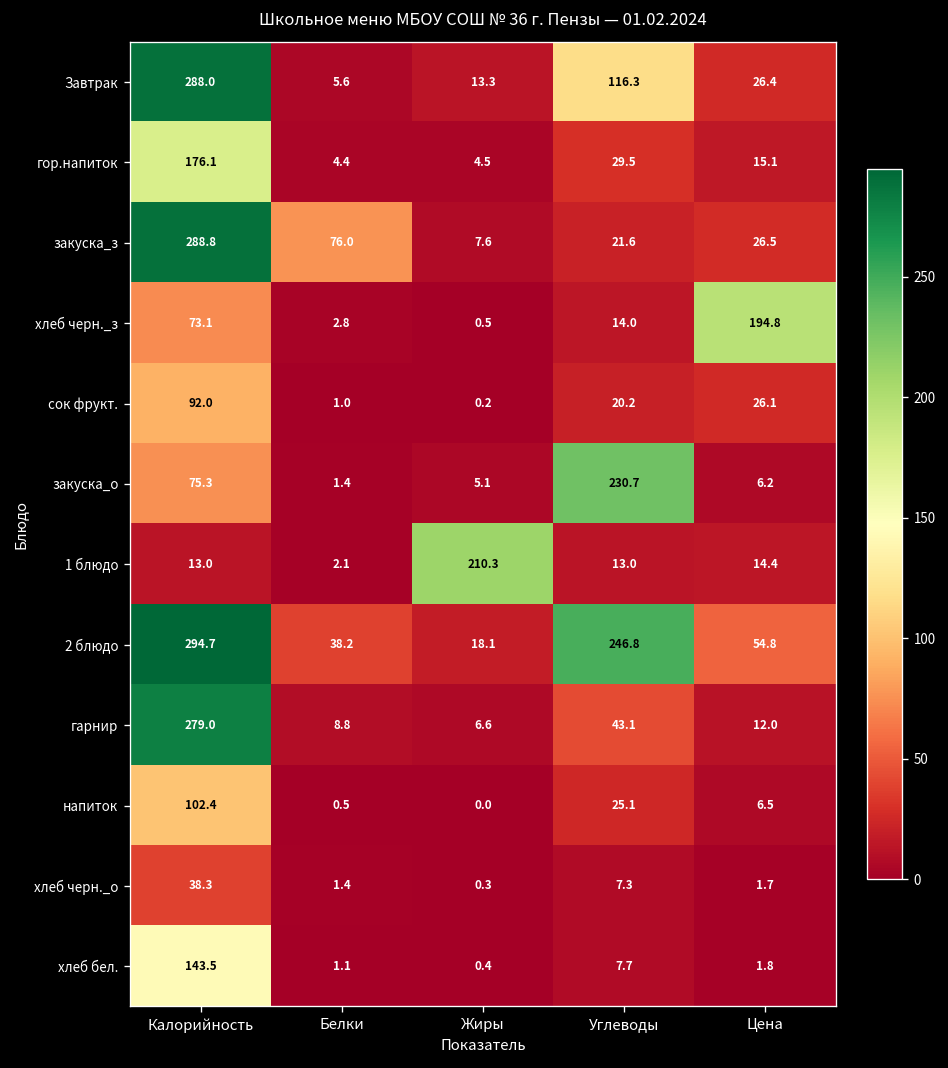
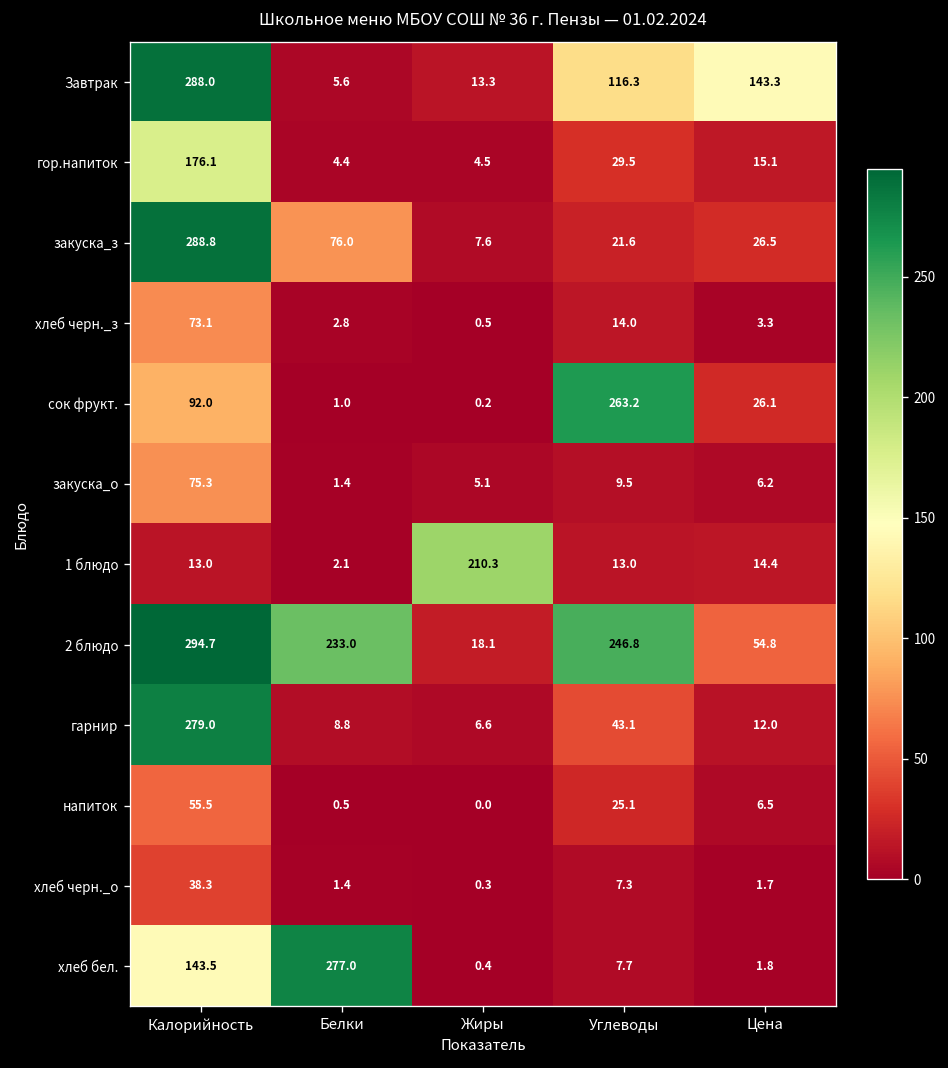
  {
    "Завтрак": {
      "Калорийность": 288.0,
      "Белки": 5.6,
      "Жиры": 13.3,
      "Углеводы": 116.3,
-     "Цена": 26.4
+     "Цена": 143.3
    },
    "гор.напиток": {
      "Калорийность": 176.1,
      "Белки": 4.4,
      "Жиры": 4.5,
      "Углеводы": 29.5,
      "Цена": 15.1
    },
    "закуска_з": {
      "Калорийность": 288.8,
      "Белки": 76.0,
      "Жиры": 7.6,
      "Углеводы": 21.6,
      "Цена": 26.5
    },
    "хлеб черн._з": {
      "Калорийность": 73.1,
      "Белки": 2.8,
      "Жиры": 0.5,
      "Углеводы": 14.0,
-     "Цена": 194.8
+     "Цена": 3.3
    },
    "сок фрукт.": {
      "Калорийность": 92.0,
      "Белки": 1.0,
      "Жиры": 0.2,
-     "Углеводы": 20.2,
+     "Углеводы": 263.2,
      "Цена": 26.1
    },
    "закуска_о": {
      "Калорийность": 75.3,
      "Белки": 1.4,
      "Жиры": 5.1,
-     "Углеводы": 230.7,
+     "Углеводы": 9.5,
      "Цена": 6.2
    },
    "1 блюдо": {
      "Калорийность": 13.0,
      "Белки": 2.1,
      "Жиры": 210.3,
      "Углеводы": 13.0,
      "Цена": 14.4
    },
    "2 блюдо": {
      "Калорийность": 294.7,
-     "Белки": 38.2,
+     "Белки": 233.0,
      "Жиры": 18.1,
      "Углеводы": 246.8,
      "Цена": 54.8
    },
    "гарнир": {
      "Калорийность": 279.0,
      "Белки": 8.8,
      "Жиры": 6.6,
      "Углеводы": 43.1,
      "Цена": 12.0
    },
    "напиток": {
-     "Калорийность": 102.4,
+     "Калорийность": 55.5,
      "Белки": 0.5,
      "Жиры": 0.0,
      "Углеводы": 25.1,
      "Цена": 6.5
    },
    "хлеб черн._о": {
      "Калорийность": 38.3,
      "Белки": 1.4,
      "Жиры": 0.3,
      "Углеводы": 7.3,
      "Цена": 1.7
    },
    "хлеб бел.": {
      "Калорийность": 143.5,
-     "Белки": 1.1,
+     "Белки": 277.0,
      "Жиры": 0.4,
      "Углеводы": 7.7,
      "Цена": 1.8
    }
  }
